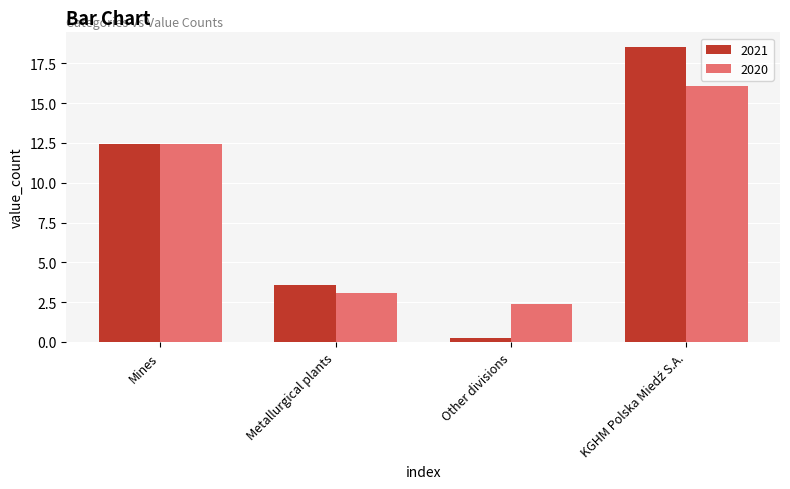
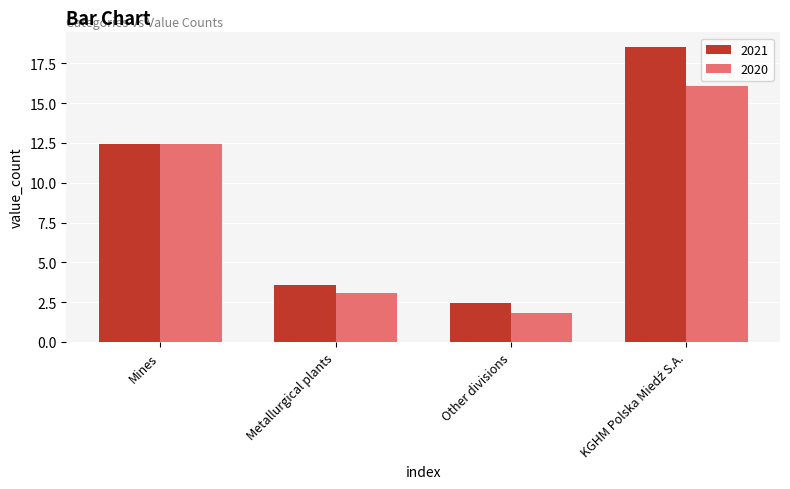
  {
    "2021": {
      "Mines": 12.5,
      "Metallurgical plants": 3.6,
-     "Other divisions": 0.3,
+     "Other divisions": 2.5,
      "KGHM Polska Miedź S.A.": 18.5
    },
    "2020": {
      "Mines": 12.4,
      "Metallurgical plants": 3.1,
-     "Other divisions": 2.4,
+     "Other divisions": 1.8,
      "KGHM Polska Miedź S.A.": 16.1
    }
  }
